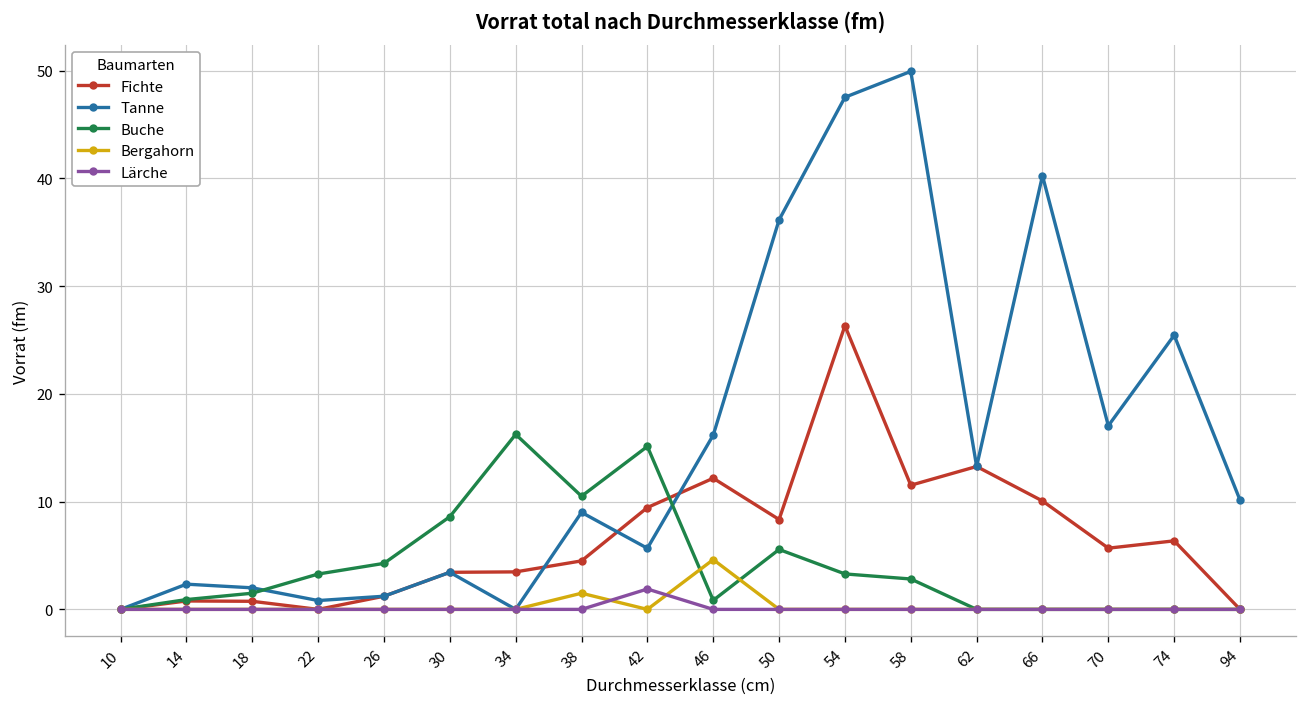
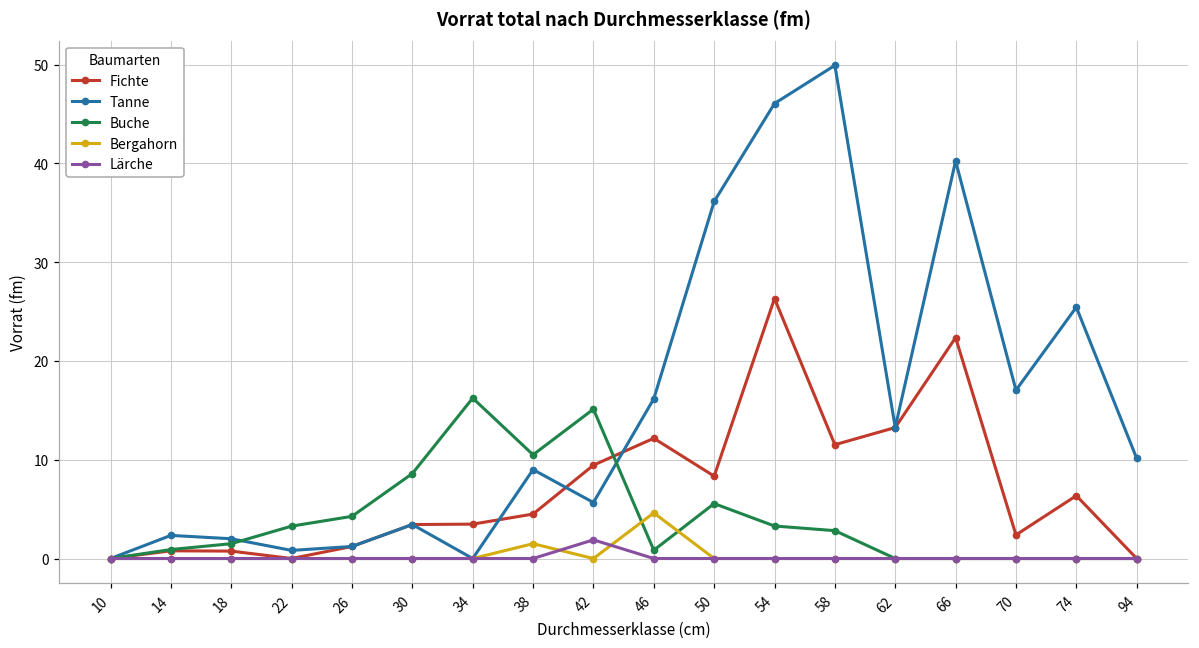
  {
    "Fichte": {
      "18": 1,
      "34": 3,
      "38": 5,
      "42": 9,
      "46": 12,
      "50": 8,
      "54": 26,
      "58": 12,
-     "66": 10,
-     "70": 6,
+     "66": 22,
+     "70": 2,
      "74": 6
    },
    "Tanne": {
      "14": 2,
      "18": 2,
      "22": 1,
      "38": 9,
      "42": 6,
      "46": 16,
      "50": 36,
-     "54": 48,
+     "54": 46,
      "58": 50,
      "66": 40,
      "70": 17,
      "74": 25,
      "94": 10
    },
    "Buche": {
      "18": 2,
      "22": 3,
      "26": 4,
      "30": 9,
      "34": 16,
      "38": 11,
      "42": 15,
      "46": 1,
      "50": 6,
      "54": 3,
      "58": 3
    },
    "Bergahorn": {
      "38": 2,
      "42": 0,
      "46": 5
    },
    "Lärche": {
      "38": 0,
      "42": 2,
      "46": 0
    }
  }
